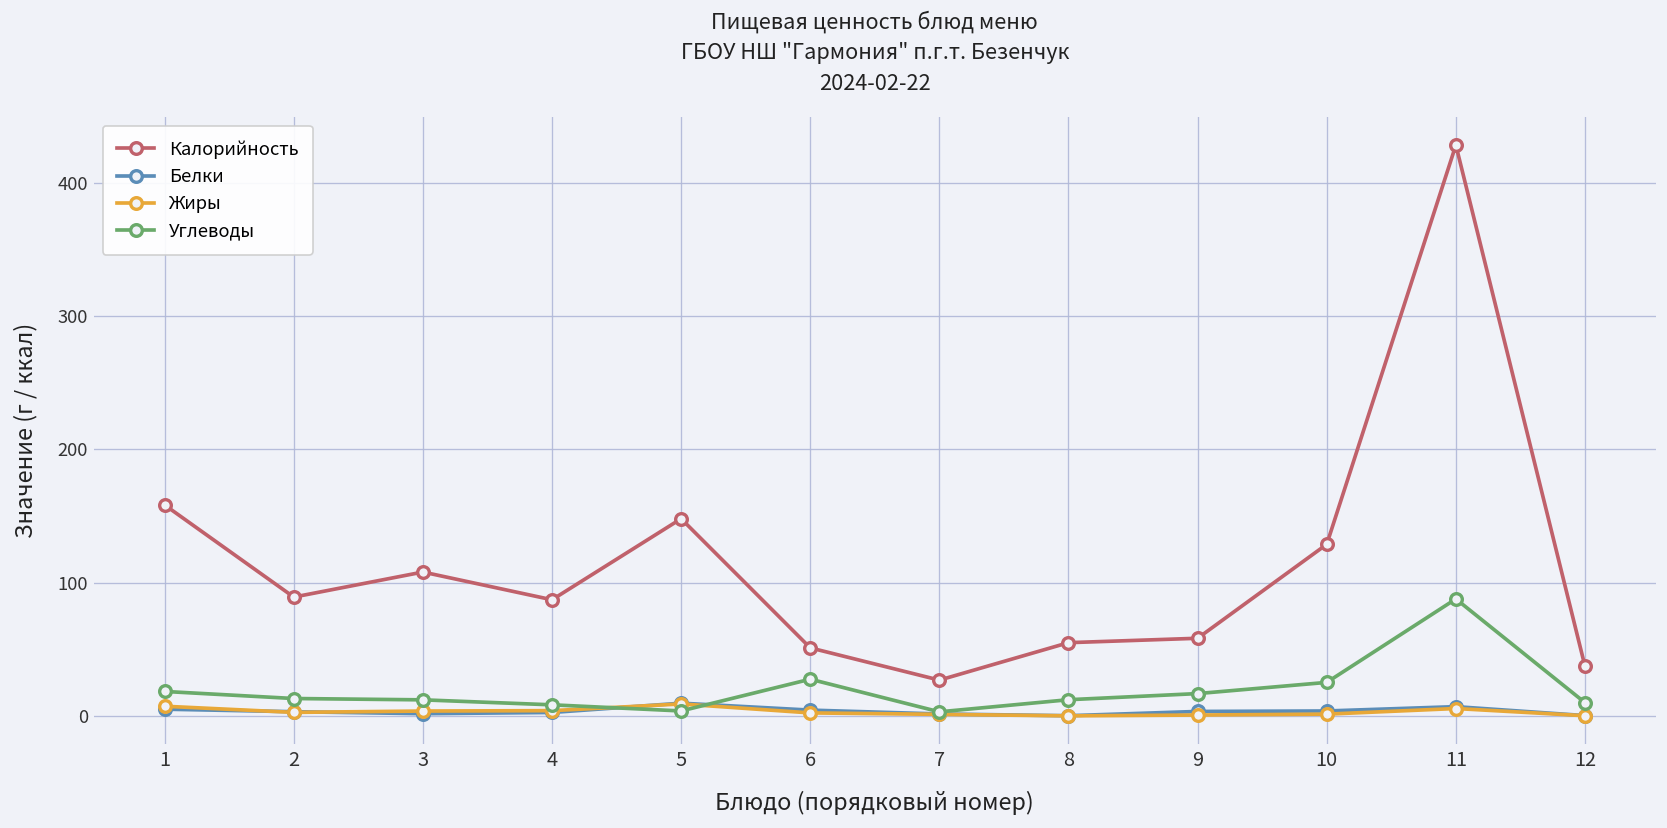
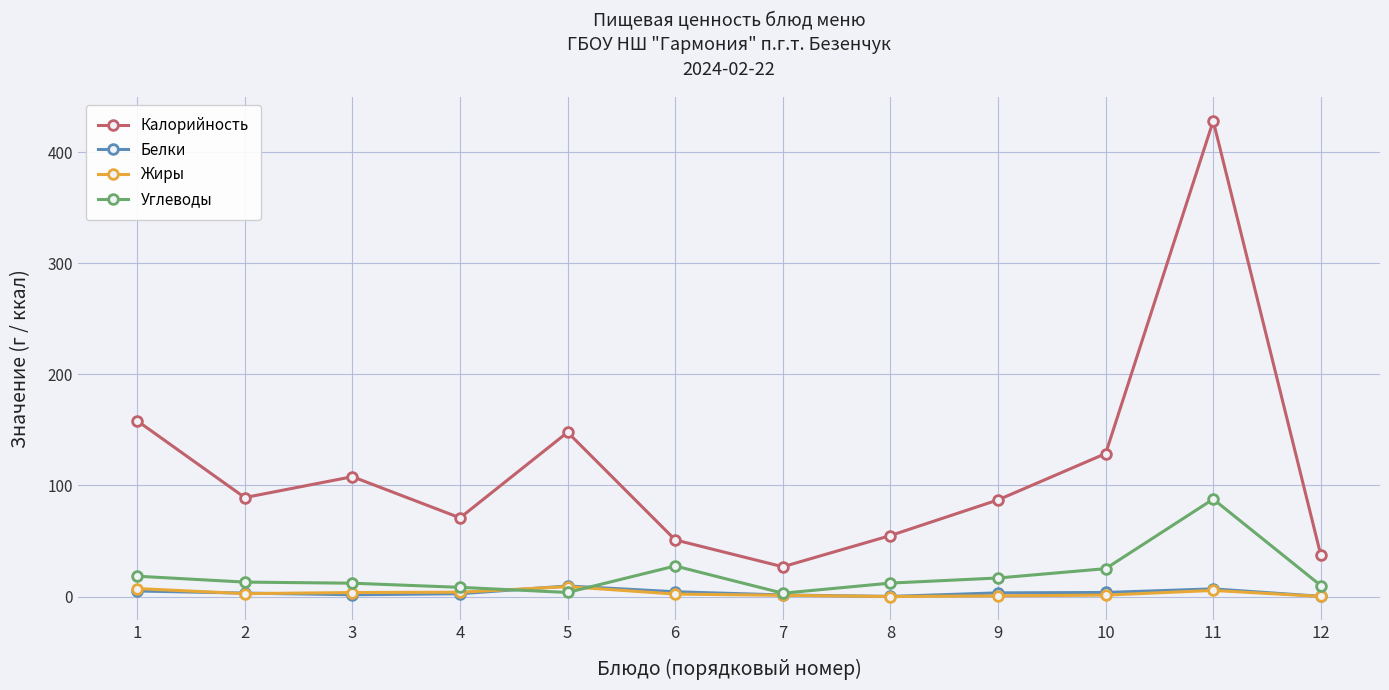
  {
    "Калорийность": {
      "1": 158,
      "2": 89,
      "3": 108,
-     "4": 87,
+     "4": 71,
      "5": 148,
      "6": 51,
      "7": 27,
      "8": 55,
-     "9": 58,
+     "9": 87,
      "10": 129,
      "11": 428,
      "12": 37
    },
    "Белки": {
      "9": 3,
      "10": 4
    },
    "Жиры": {
      "9": 1,
      "10": 1
    },
    "Углеводы": {
      "1": 18,
      "2": 13,
      "3": 12,
      "4": 8,
      "5": 4,
      "6": 28,
      "8": 12,
      "9": 17,
      "10": 25,
      "11": 88,
      "12": 10
    }
  }
